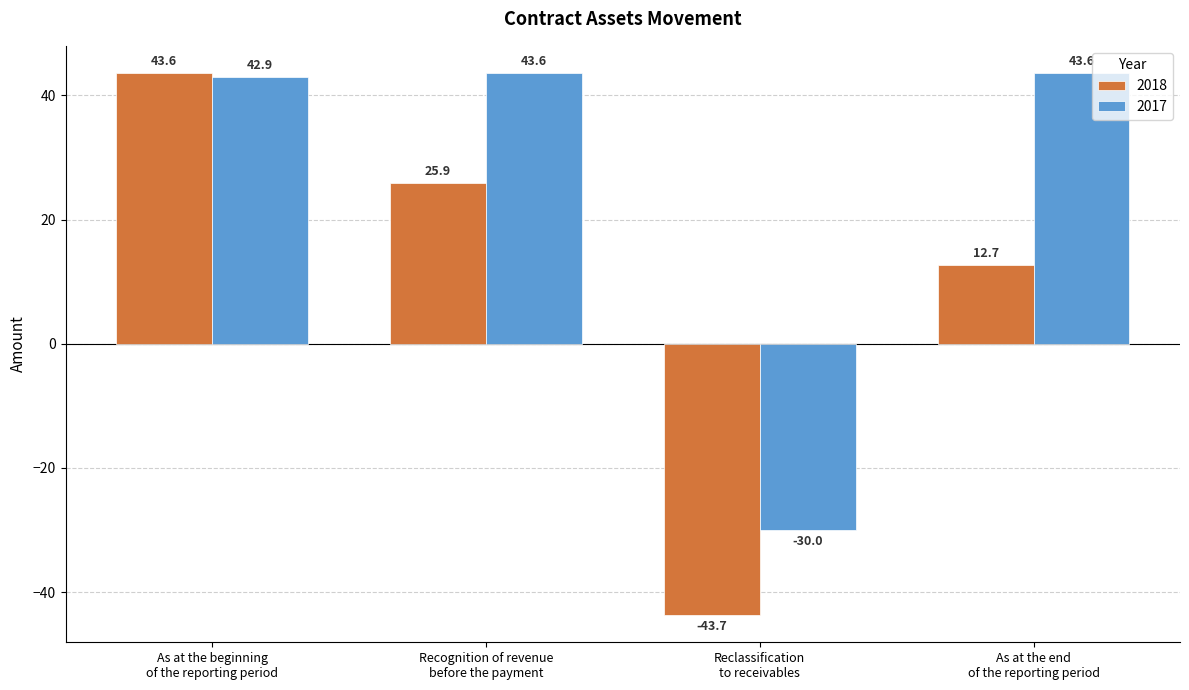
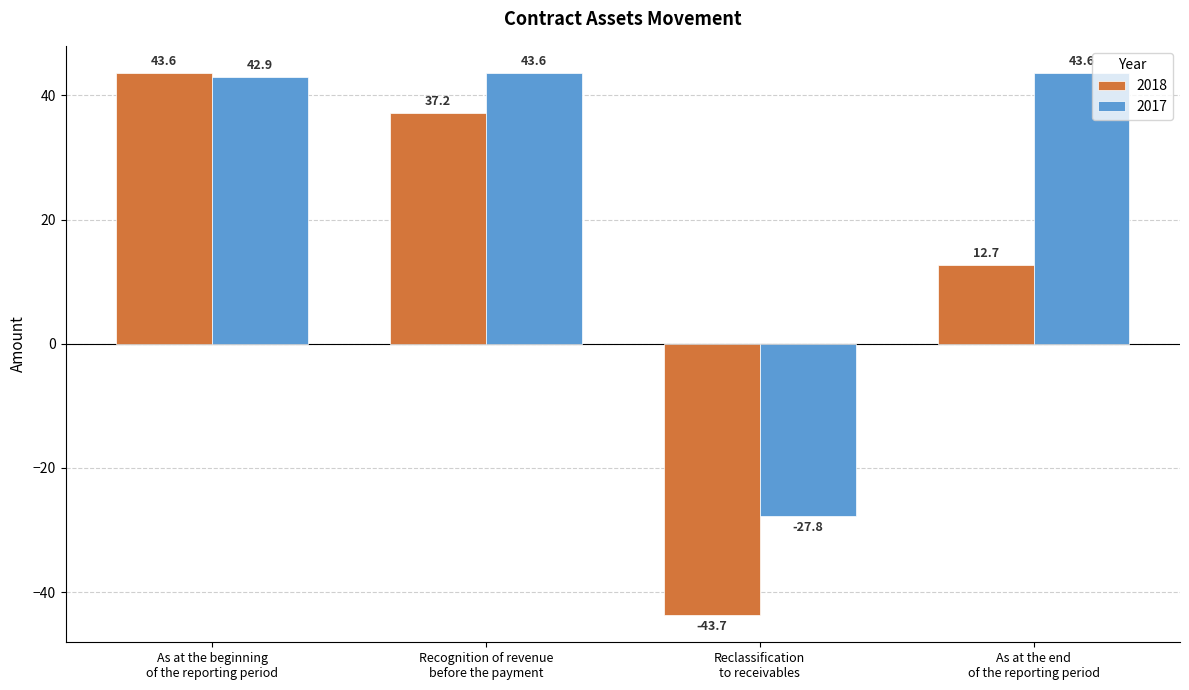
  {
    "2018": {
      "As at the beginning of the reporting period": 43.6,
-     "Recognition of revenue before the payment": 25.9,
+     "Recognition of revenue before the payment": 37.2,
      "Reclassification to receivables": -43.7,
      "As at the end of the reporting period": 12.7
    },
    "2017": {
      "As at the beginning of the reporting period": 42.9,
      "Recognition of revenue before the payment": 43.6,
-     "Reclassification to receivables": -30.0
+     "Reclassification to receivables": -27.8
    }
  }
